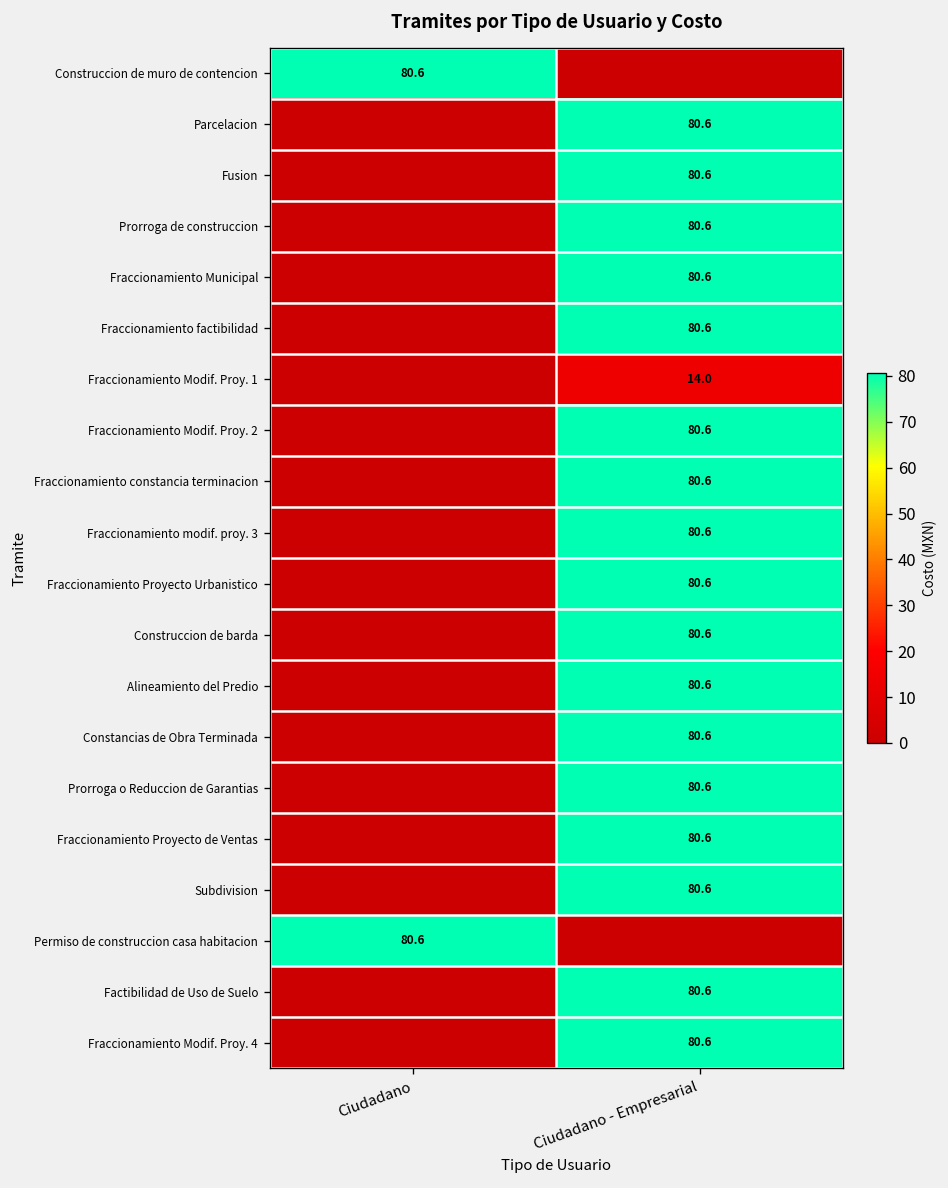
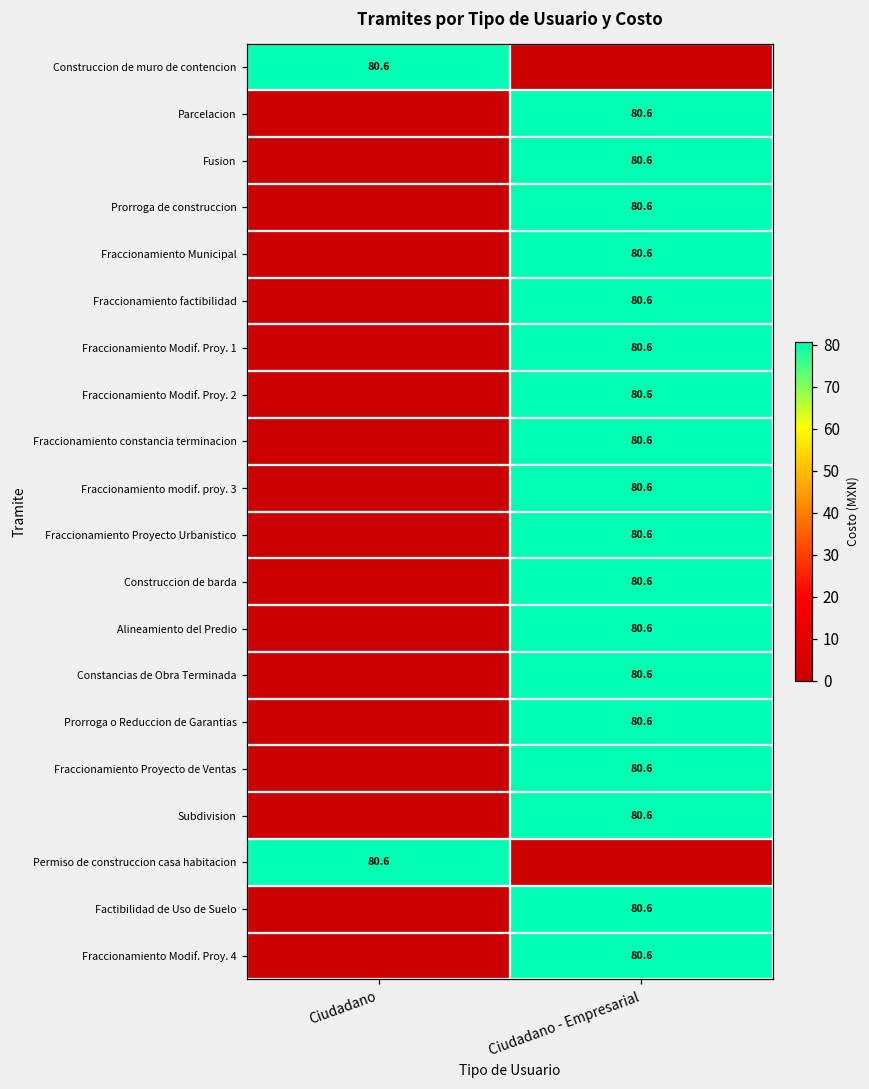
  {
    "Construccion de muro de contencion": {
      "Ciudadano": 80.6
    },
    "Parcelacion": {
      "Ciudadano - Empresarial": 80.6
    },
    "Fusion": {
      "Ciudadano - Empresarial": 80.6
    },
    "Prorroga de construccion": {
      "Ciudadano - Empresarial": 80.6
    },
    "Fraccionamiento Municipal": {
      "Ciudadano - Empresarial": 80.6
    },
    "Fraccionamiento factibilidad": {
      "Ciudadano - Empresarial": 80.6
    },
    "Fraccionamiento Modif. Proy. 1": {
-     "Ciudadano - Empresarial": 14.0
+     "Ciudadano - Empresarial": 80.6
    },
    "Fraccionamiento Modif. Proy. 2": {
      "Ciudadano - Empresarial": 80.6
    },
    "Fraccionamiento constancia terminacion": {
      "Ciudadano - Empresarial": 80.6
    },
    "Fraccionamiento modif. proy. 3": {
      "Ciudadano - Empresarial": 80.6
    },
    "Fraccionamiento Proyecto Urbanistico": {
      "Ciudadano - Empresarial": 80.6
    },
    "Construccion de barda": {
      "Ciudadano - Empresarial": 80.6
    },
    "Alineamiento del Predio": {
      "Ciudadano - Empresarial": 80.6
    },
    "Constancias de Obra Terminada": {
      "Ciudadano - Empresarial": 80.6
    },
    "Prorroga o Reduccion de Garantias": {
      "Ciudadano - Empresarial": 80.6
    },
    "Fraccionamiento Proyecto de Ventas": {
      "Ciudadano - Empresarial": 80.6
    },
    "Subdivision": {
      "Ciudadano - Empresarial": 80.6
    },
    "Permiso de construccion casa habitacion": {
      "Ciudadano": 80.6
    },
    "Factibilidad de Uso de Suelo": {
      "Ciudadano - Empresarial": 80.6
    },
    "Fraccionamiento Modif. Proy. 4": {
      "Ciudadano - Empresarial": 80.6
    }
  }
